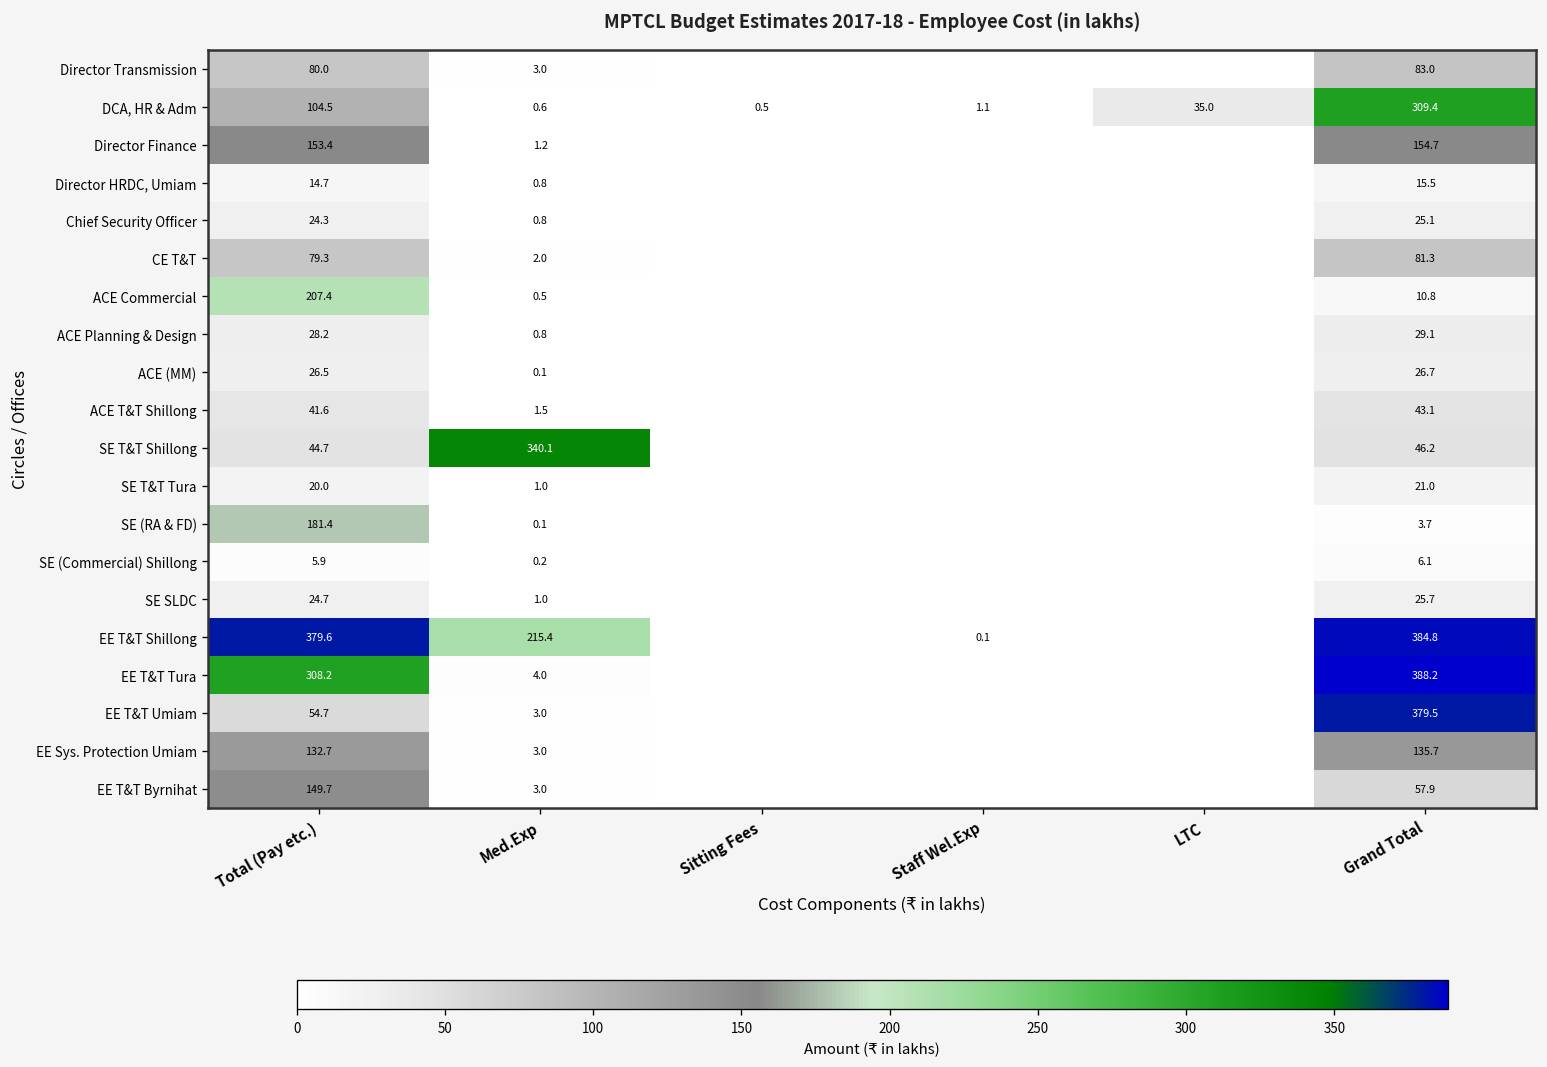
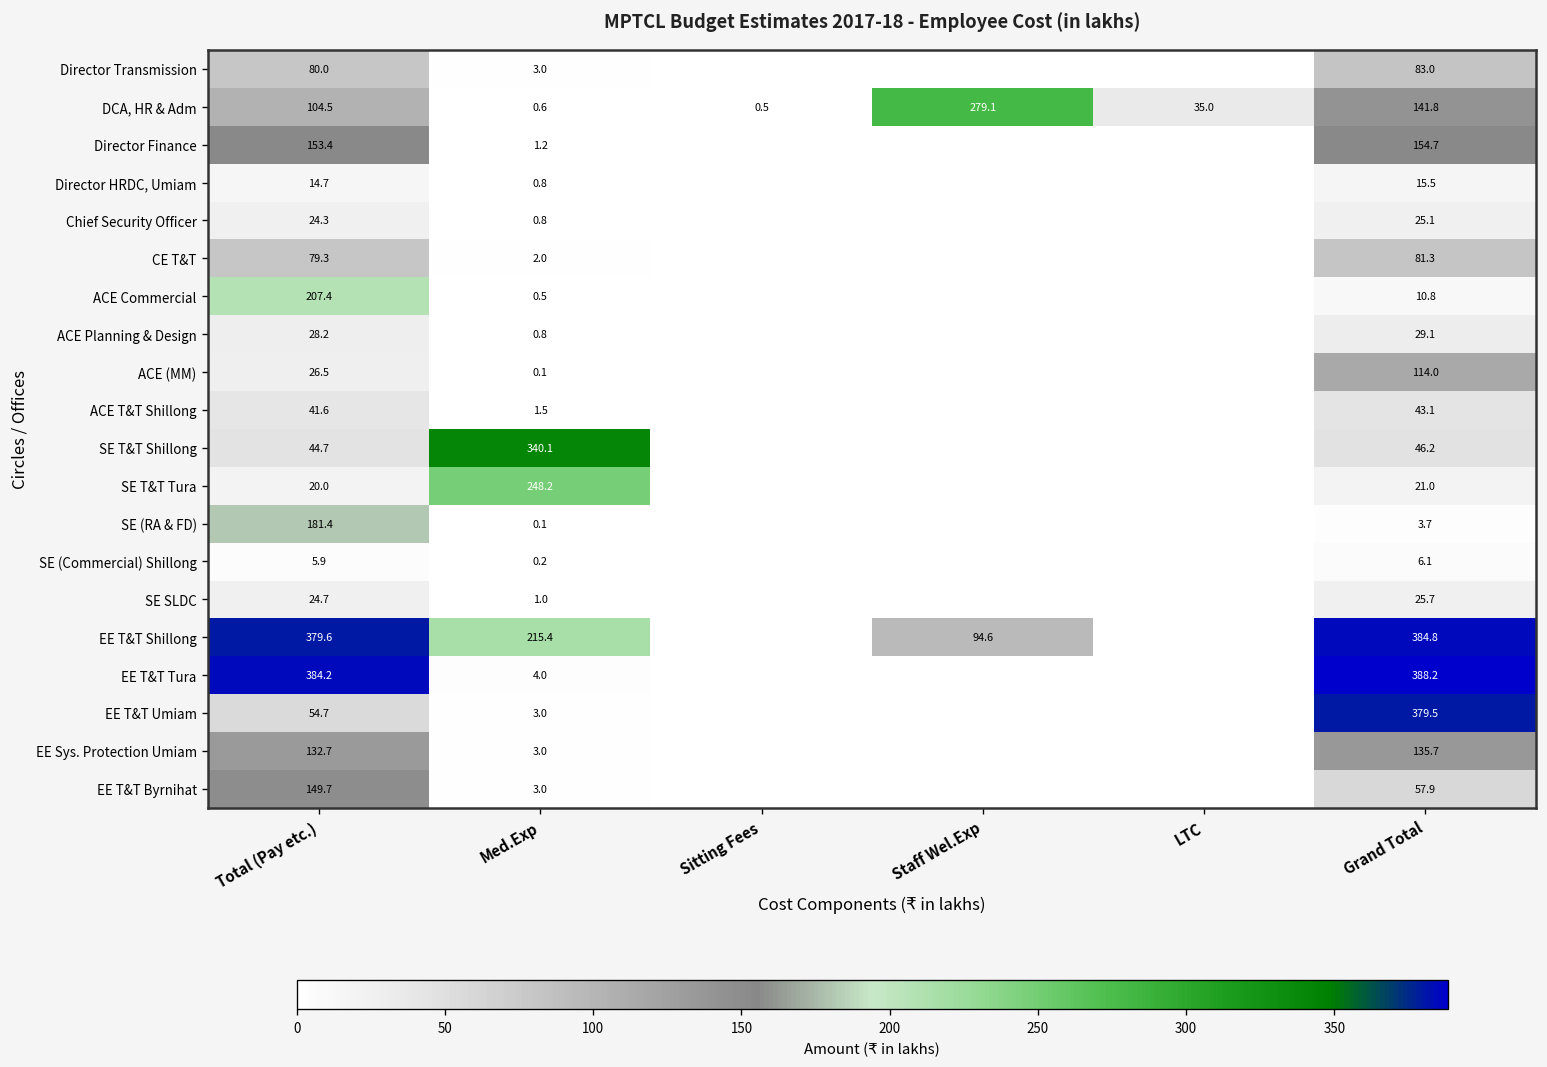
  {
    "Director Transmission": {
      "Total (Pay etc.)": 80.0,
      "Med.Exp": 3.0,
      "Grand Total": 83.0
    },
    "DCA, HR & Adm": {
      "Total (Pay etc.)": 104.5,
      "Med.Exp": 0.6,
      "Sitting Fees": 0.5,
-     "Staff Wel.Exp": 1.1,
+     "Staff Wel.Exp": 279.1,
      "LTC": 35.0,
-     "Grand Total": 309.4
+     "Grand Total": 141.8
    },
    "Director Finance": {
      "Total (Pay etc.)": 153.4,
      "Med.Exp": 1.2,
      "Grand Total": 154.7
    },
    "Director HRDC, Umiam": {
      "Total (Pay etc.)": 14.7,
      "Med.Exp": 0.8,
      "Grand Total": 15.5
    },
    "Chief Security Officer": {
      "Total (Pay etc.)": 24.3,
      "Med.Exp": 0.8,
      "Grand Total": 25.1
    },
    "CE T&T": {
      "Total (Pay etc.)": 79.3,
      "Med.Exp": 2.0,
      "Grand Total": 81.3
    },
    "ACE Commercial": {
      "Total (Pay etc.)": 207.4,
      "Med.Exp": 0.5,
      "Grand Total": 10.8
    },
    "ACE Planning & Design": {
      "Total (Pay etc.)": 28.2,
      "Med.Exp": 0.8,
      "Grand Total": 29.1
    },
    "ACE (MM)": {
      "Total (Pay etc.)": 26.5,
      "Med.Exp": 0.1,
-     "Grand Total": 26.7
+     "Grand Total": 114.0
    },
    "ACE T&T Shillong": {
      "Total (Pay etc.)": 41.6,
      "Med.Exp": 1.5,
      "Grand Total": 43.1
    },
    "SE T&T Shillong": {
      "Total (Pay etc.)": 44.7,
      "Med.Exp": 340.1,
      "Grand Total": 46.2
    },
    "SE T&T Tura": {
      "Total (Pay etc.)": 20.0,
-     "Med.Exp": 1.0,
+     "Med.Exp": 248.2,
      "Grand Total": 21.0
    },
    "SE (RA & FD)": {
      "Total (Pay etc.)": 181.4,
      "Med.Exp": 0.1,
      "Grand Total": 3.7
    },
    "SE (Commercial) Shillong": {
      "Total (Pay etc.)": 5.9,
      "Med.Exp": 0.2,
      "Grand Total": 6.1
    },
    "SE SLDC": {
      "Total (Pay etc.)": 24.7,
      "Med.Exp": 1.0,
      "Grand Total": 25.7
    },
    "EE T&T Shillong": {
      "Total (Pay etc.)": 379.6,
      "Med.Exp": 215.4,
-     "Staff Wel.Exp": 0.1,
+     "Staff Wel.Exp": 94.6,
      "Grand Total": 384.8
    },
    "EE T&T Tura": {
-     "Total (Pay etc.)": 308.2,
+     "Total (Pay etc.)": 384.2,
      "Med.Exp": 4.0,
      "Grand Total": 388.2
    },
    "EE T&T Umiam": {
      "Total (Pay etc.)": 54.7,
      "Med.Exp": 3.0,
      "Grand Total": 379.5
    },
    "EE Sys. Protection Umiam": {
      "Total (Pay etc.)": 132.7,
      "Med.Exp": 3.0,
      "Grand Total": 135.7
    },
    "EE T&T Byrnihat": {
      "Total (Pay etc.)": 149.7,
      "Med.Exp": 3.0,
      "Grand Total": 57.9
    }
  }
